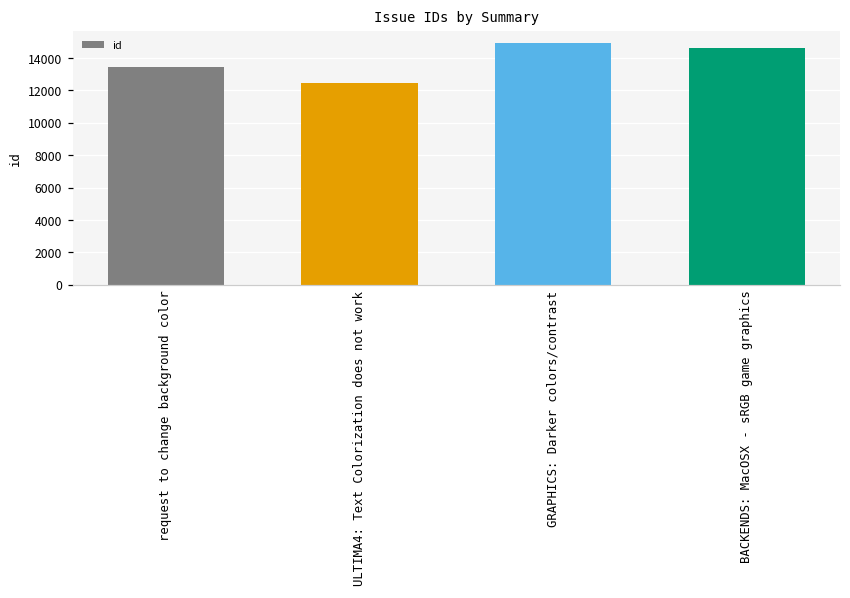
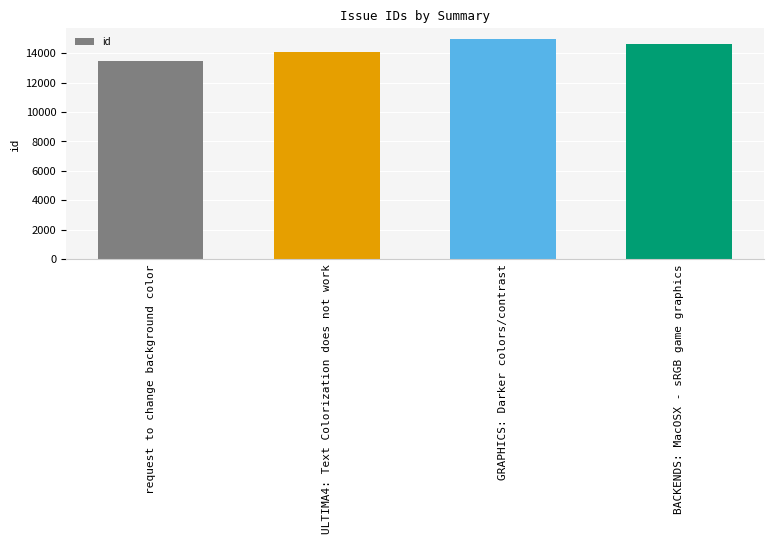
  {
    "request to change background color": 13500,
-   "ULTIMA4: Text Colorization does not work": 12500,
+   "ULTIMA4: Text Colorization does not work": 14000,
    "GRAPHICS: Darker colors/contrast": 15000,
    "BACKENDS: MacOSX - sRGB game graphics": 14700
  }
